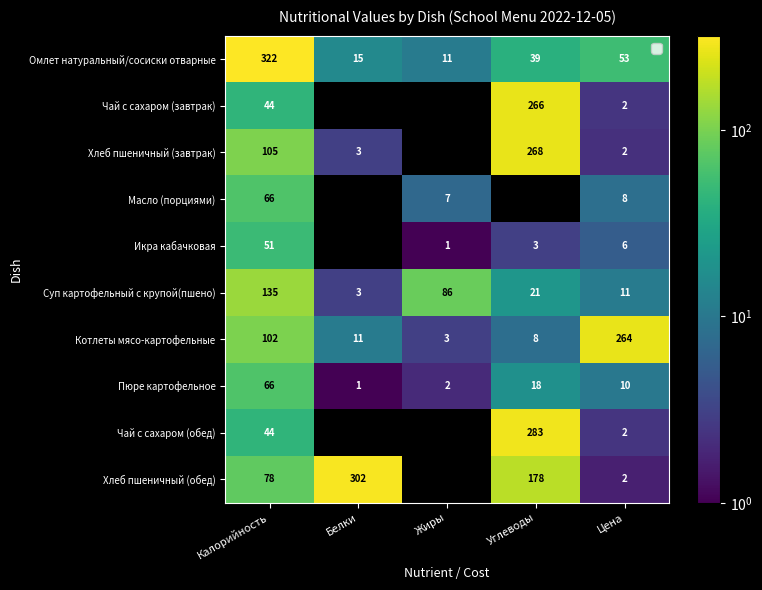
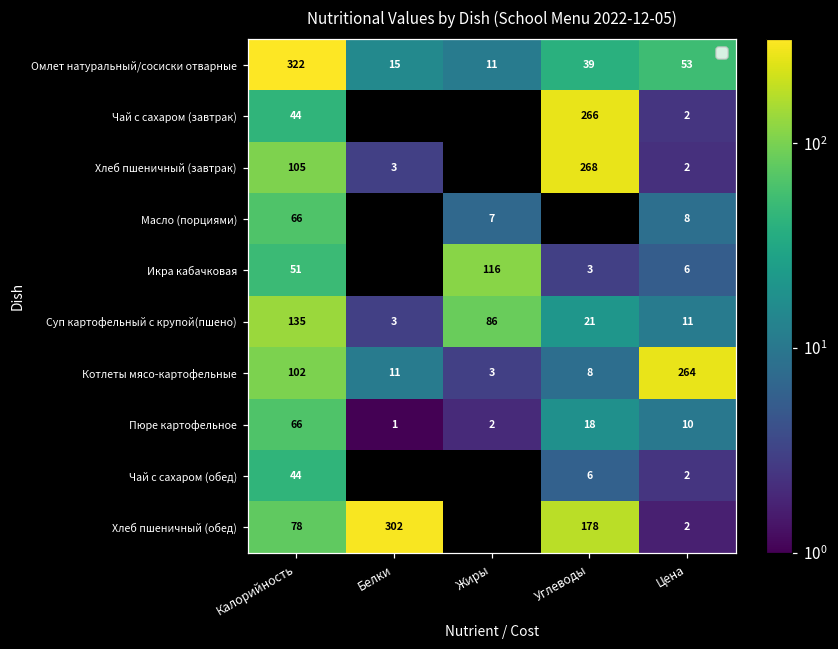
  {
    "Омлет натуральный/сосиски отварные": {
      "Калорийность": 322,
      "Белки": 15,
      "Жиры": 11,
      "Углеводы": 39,
      "Цена": 53
    },
    "Чай с сахаром (завтрак)": {
      "Калорийность": 44,
      "Углеводы": 266,
      "Цена": 2
    },
    "Хлеб пшеничный (завтрак)": {
      "Калорийность": 105,
      "Белки": 3,
      "Углеводы": 268,
      "Цена": 2
    },
    "Масло (порциями)": {
      "Калорийность": 66,
      "Жиры": 7,
      "Цена": 8
    },
    "Икра кабачковая": {
      "Калорийность": 51,
-     "Жиры": 1,
+     "Жиры": 116,
      "Углеводы": 3,
      "Цена": 6
    },
    "Суп картофельный с крупой(пшено)": {
      "Калорийность": 135,
      "Белки": 3,
      "Жиры": 86,
      "Углеводы": 21,
      "Цена": 11
    },
    "Котлеты мясо-картофельные": {
      "Калорийность": 102,
      "Белки": 11,
      "Жиры": 3,
      "Углеводы": 8,
      "Цена": 264
    },
    "Пюре картофельное": {
      "Калорийность": 66,
      "Белки": 1,
      "Жиры": 2,
      "Углеводы": 18,
      "Цена": 10
    },
    "Чай с сахаром (обед)": {
      "Калорийность": 44,
-     "Углеводы": 283,
+     "Углеводы": 6,
      "Цена": 2
    },
    "Хлеб пшеничный (обед)": {
      "Калорийность": 78,
      "Белки": 302,
      "Углеводы": 178,
      "Цена": 2
    }
  }
